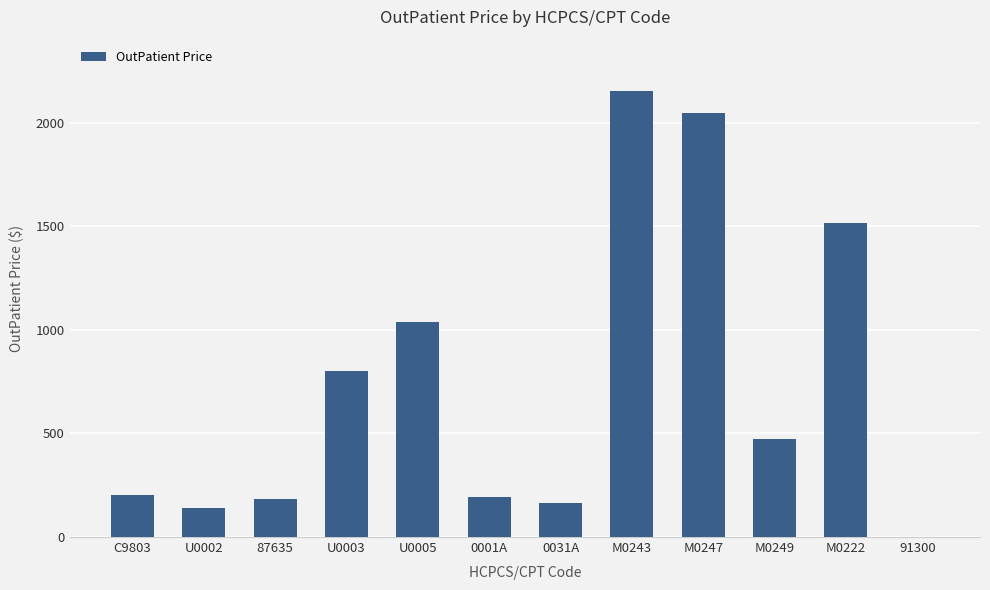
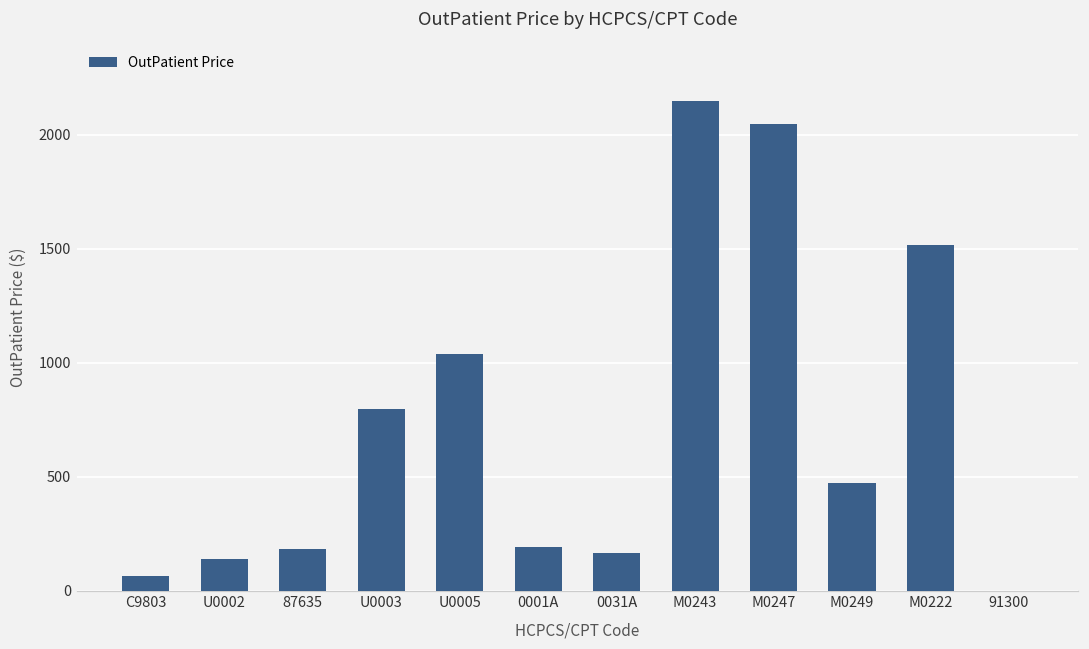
  {
-   "C9803": 200,
+   "C9803": 60,
    "U0002": 140,
    "87635": 180,
    "U0003": 800,
    "U0005": 1040,
    "0001A": 190,
    "0031A": 160,
    "M0243": 2150,
    "M0247": 2050,
    "M0249": 470,
    "M0222": 1510
  }
